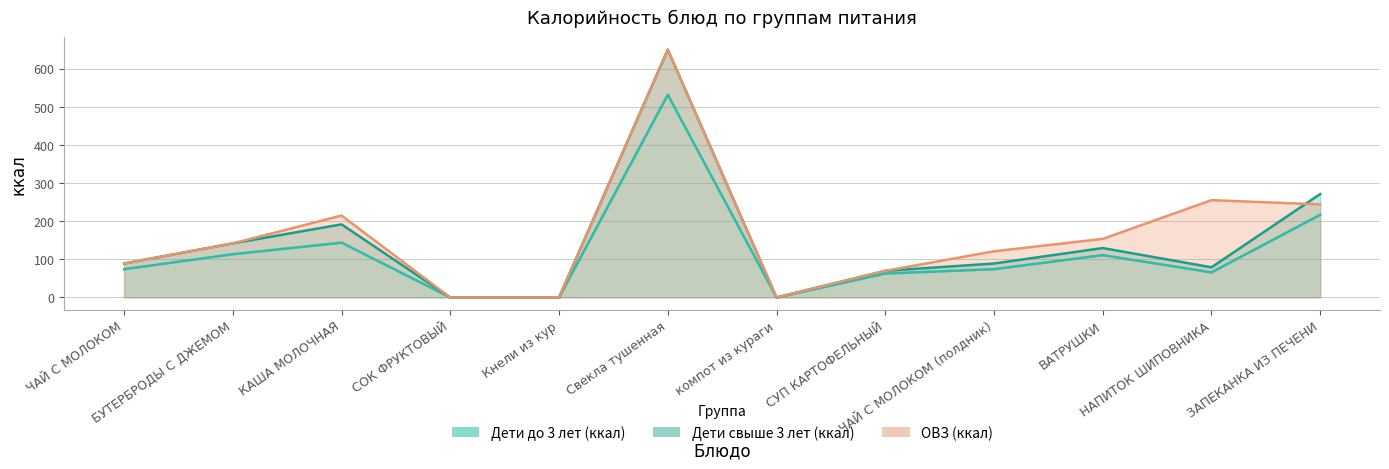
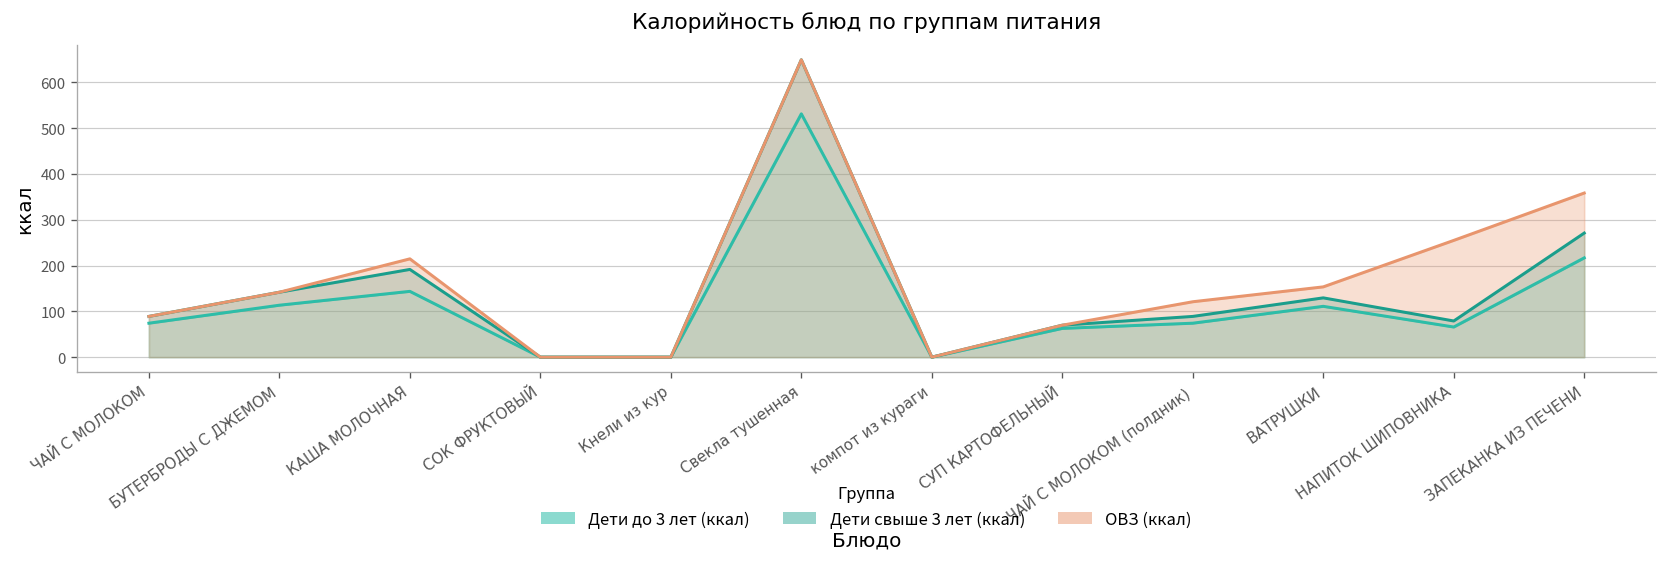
  {
    "ОВЗ (ккал)": {
      "КАША МОЛОЧНАЯ": 210,
      "ЧАЙ С МОЛОКОМ (полдник)": 120,
      "ВАТРУШКИ": 150,
      "НАПИТОК ШИПОВНИКА": 260,
-     "ЗАПЕКАНКА ИЗ ПЕЧЕНИ": 240
+     "ЗАПЕКАНКА ИЗ ПЕЧЕНИ": 360
    }
  }
